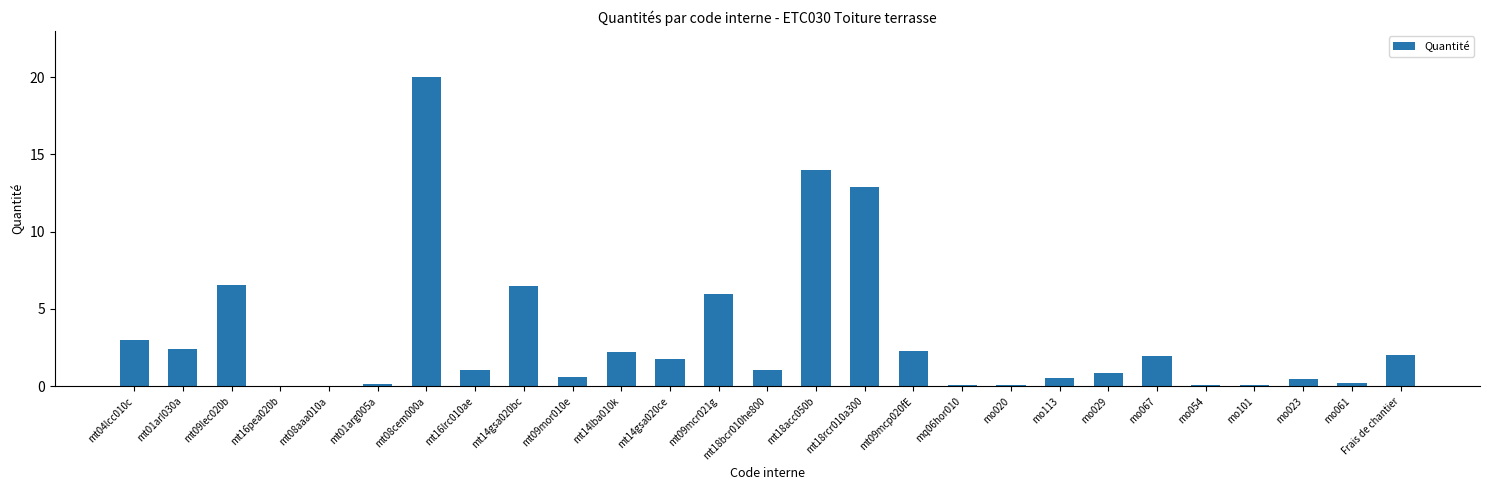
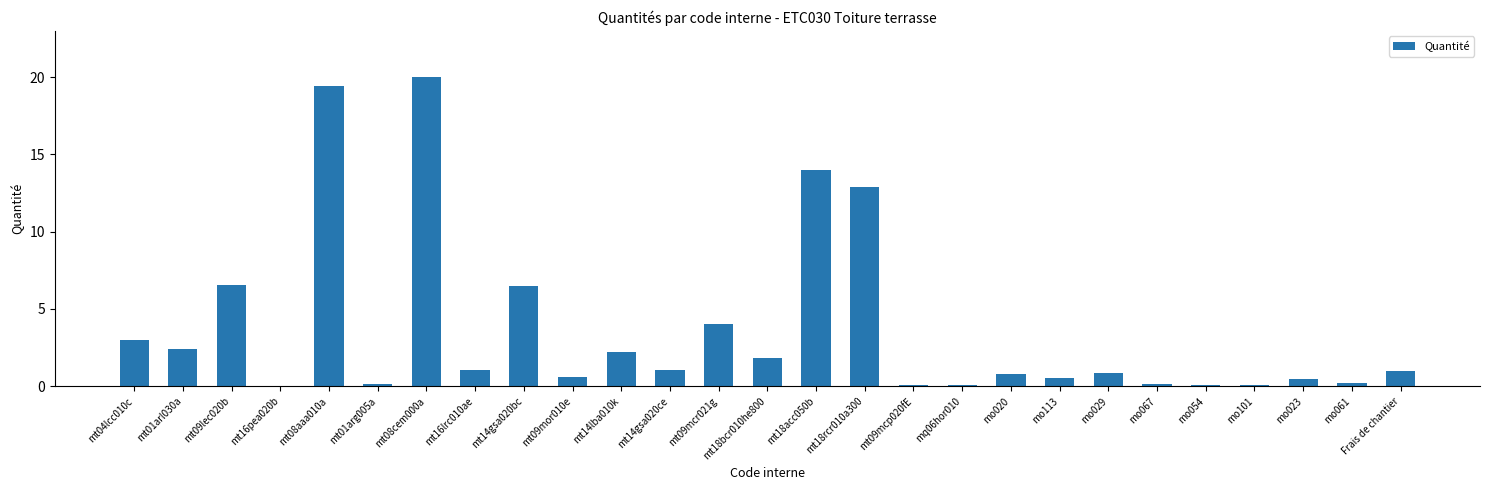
  {
    "mt04lcc010c": 3.0,
    "mt01arl030a": 2.4,
    "mt09lec020b": 6.6,
-   "mt08aaa010a": 0.0,
+   "mt08aaa010a": 19.5,
    "mt08cem000a": 20.0,
    "mt16lrc010ae": 1.1,
    "mt14gsa020bc": 6.5,
    "mt09mor010e": 0.6,
    "mt14lba010k": 2.2,
-   "mt14gsa020ce": 1.7,
-   "mt09mcr021g": 6,
-   "mt18bcr010he800": 1.1,
+   "mt14gsa020ce": 1.1,
+   "mt09mcr021g": 4,
+   "mt18bcr010he800": 1.8,
    "mt18acc050b": 14.0,
    "mt18rcr010a300": 12.9,
-   "mt09mcp020fE": 2.3,
-   "mo020": 0.1,
+   "mt09mcp020fE": 0.1,
+   "mo020": 0.8,
    "mo113": 0.5,
    "mo029": 0.9,
-   "mo067": 2.0,
+   "mo067": 0.2,
    "mo023": 0.5,
    "mo061": 0.2,
-   "Frais de chantier": 2
+   "Frais de chantier": 1
  }
